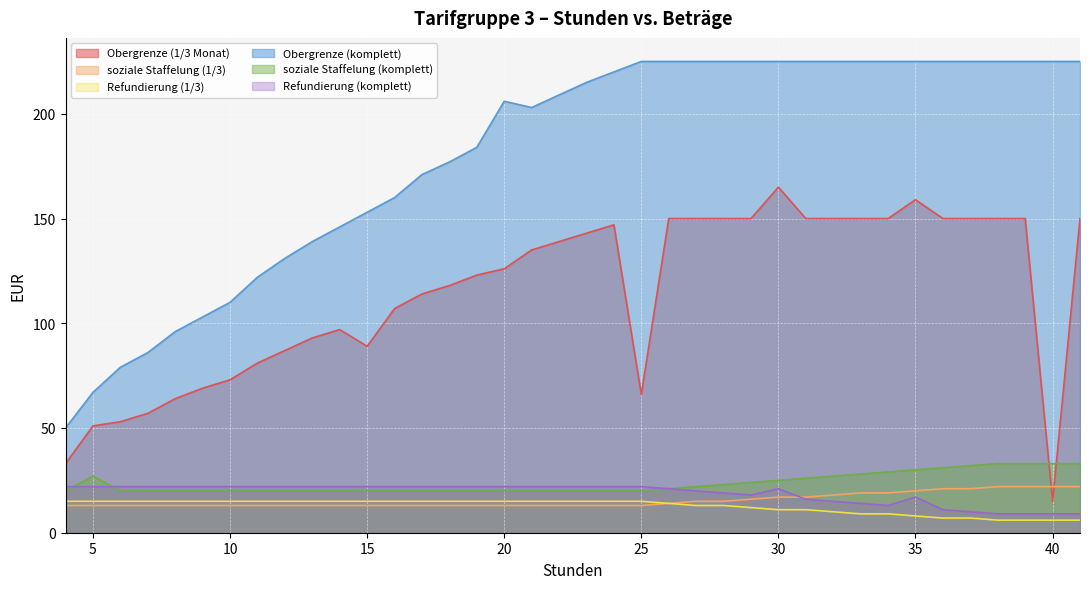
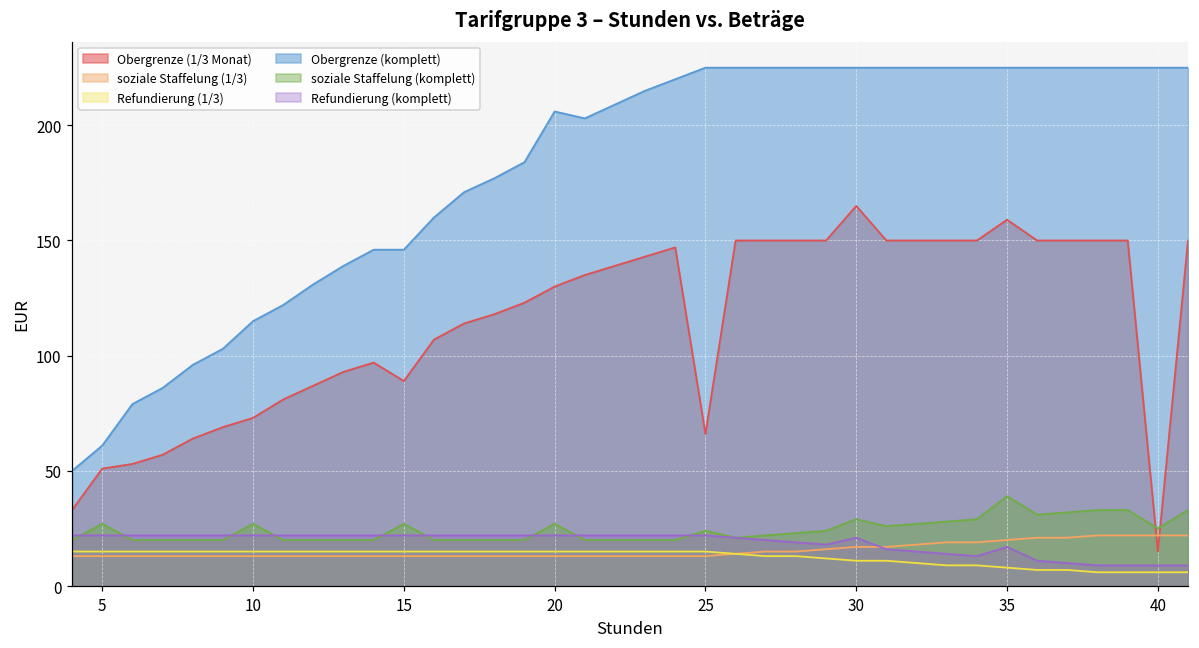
  {
    "Obergrenze (1/3 Monat)": {
      "5": 51,
      "10": 73,
      "15": 89,
-     "20": 126,
+     "20": 130,
      "25": 66,
      "30": 165,
      "35": 159,
      "40": 15
    },
    "Obergrenze (komplett)": {
-     "5": 67,
-     "10": 110,
-     "15": 153,
+     "5": 61,
+     "10": 115,
+     "15": 146,
      "20": 206,
      "25": 225,
      "30": 225,
      "35": 225,
      "40": 225
    },
    "soziale Staffelung (komplett)": {
      "5": 27,
-     "10": 20,
-     "15": 20,
-     "20": 20,
-     "25": 20,
-     "30": 25,
-     "35": 30,
-     "40": 33
+     "10": 27,
+     "15": 27,
+     "20": 27,
+     "25": 24,
+     "30": 29,
+     "35": 39,
+     "40": 25
    },
    "Refundierung (komplett)": {
      "5": 22,
      "10": 22,
      "15": 22,
      "20": 22,
      "25": 22,
      "30": 21,
      "35": 17,
      "40": 9
    }
  }
